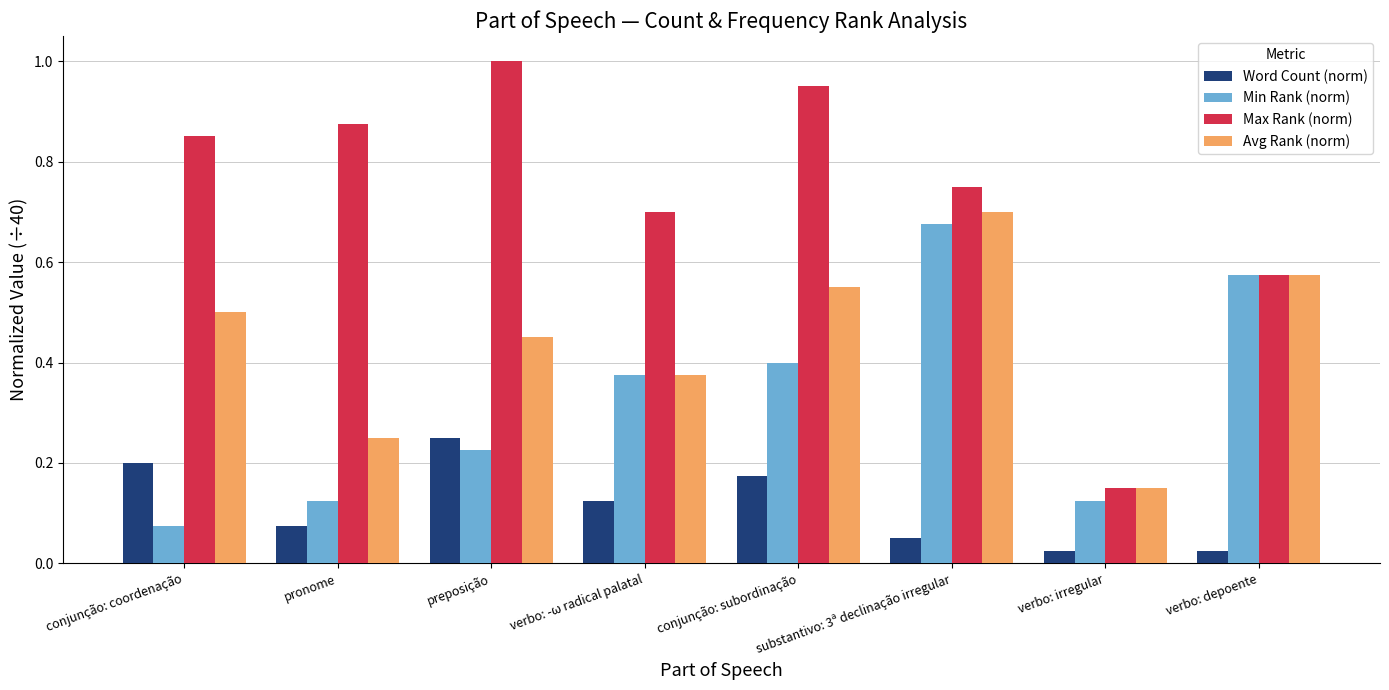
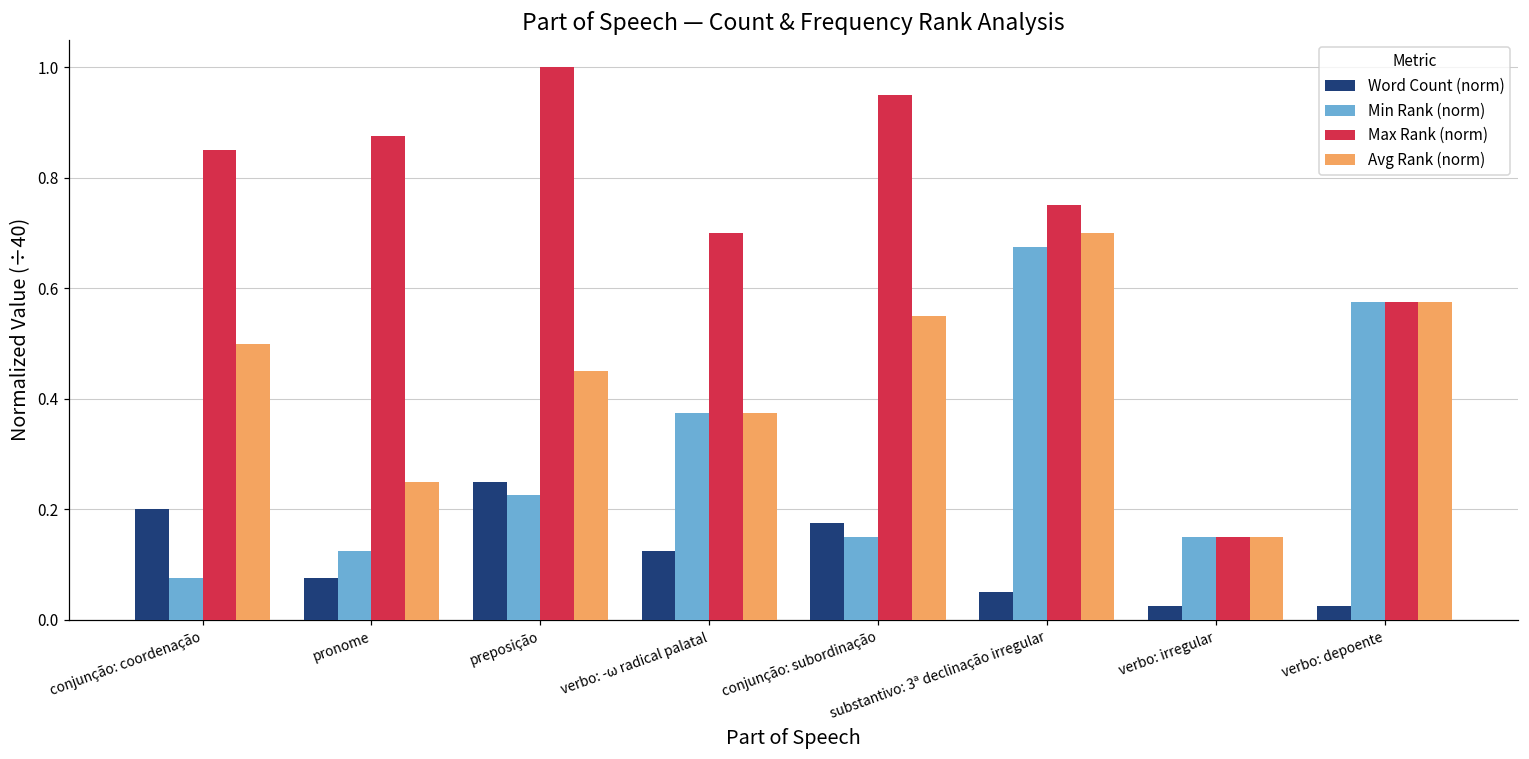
  {
    "Word Count (norm)": {
      "conjunção: coordenação": 0.20,
      "pronome": 0.08,
      "preposição": 0.25,
      "verbo: -ω radical palatal": 0.13,
      "conjunção: subordinação": 0.18,
      "substantivo: 3ª declinação irregular": 0.05,
      "verbo: irregular": 0.03,
      "verbo: depoente": 0.03
    },
    "Min Rank (norm)": {
      "conjunção: coordenação": 0.08,
      "pronome": 0.13,
      "preposição": 0.23,
      "verbo: -ω radical palatal": 0.38,
-     "conjunção: subordinação": 0.40,
+     "conjunção: subordinação": 0.15,
      "substantivo: 3ª declinação irregular": 0.68,
-     "verbo: irregular": 0.13,
+     "verbo: irregular": 0.15,
      "verbo: depoente": 0.58
    },
    "Max Rank (norm)": {
      "conjunção: coordenação": 0.85,
      "pronome": 0.88,
      "preposição": 1.00,
      "verbo: -ω radical palatal": 0.70,
      "conjunção: subordinação": 0.95,
      "substantivo: 3ª declinação irregular": 0.75,
      "verbo: irregular": 0.15,
      "verbo: depoente": 0.58
    },
    "Avg Rank (norm)": {
      "conjunção: coordenação": 0.50,
      "pronome": 0.25,
      "preposição": 0.45,
      "verbo: -ω radical palatal": 0.38,
      "conjunção: subordinação": 0.55,
      "substantivo: 3ª declinação irregular": 0.70,
      "verbo: irregular": 0.15,
      "verbo: depoente": 0.58
    }
  }
